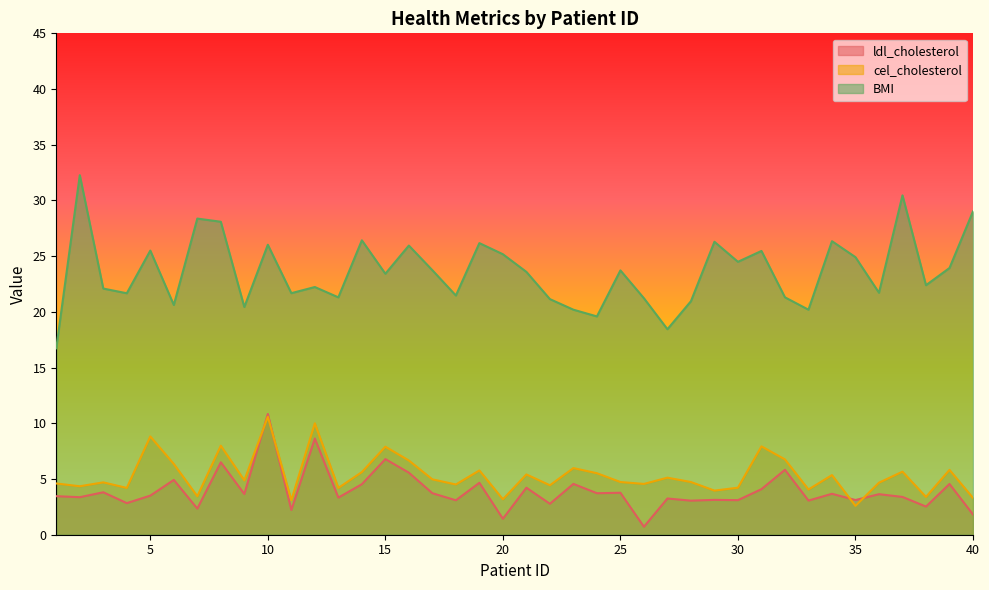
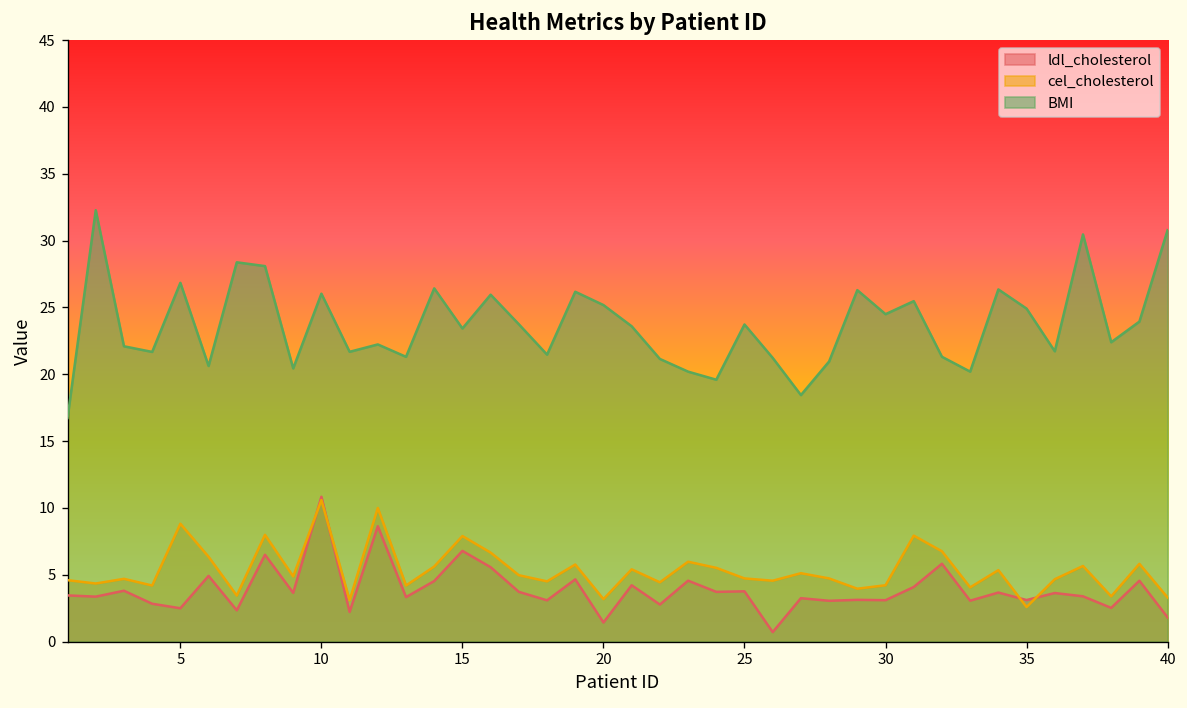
  {
    "ldl_cholesterol": {
-     "5": 3.5,
+     "5": 2.5,
      "10": 10.8,
      "15": 6.8,
      "20": 1.4,
      "25": 3.8,
      "30": 3.1,
      "35": 3.1,
      "40": 1.8
    },
    "cel_cholesterol": {
      "5": 8.8,
      "10": 10.6,
      "15": 7.9,
      "20": 3.2,
      "25": 4.7,
      "30": 4.2,
      "35": 2.6,
      "40": 3.3
    },
    "BMI": {
-     "5": 25.5,
+     "5": 26.8,
      "10": 26.0,
      "15": 23.4,
      "20": 25.2,
      "25": 23.7,
      "30": 24.5,
      "35": 24.9,
-     "40": 29.0
+     "40": 30.8
    }
  }
